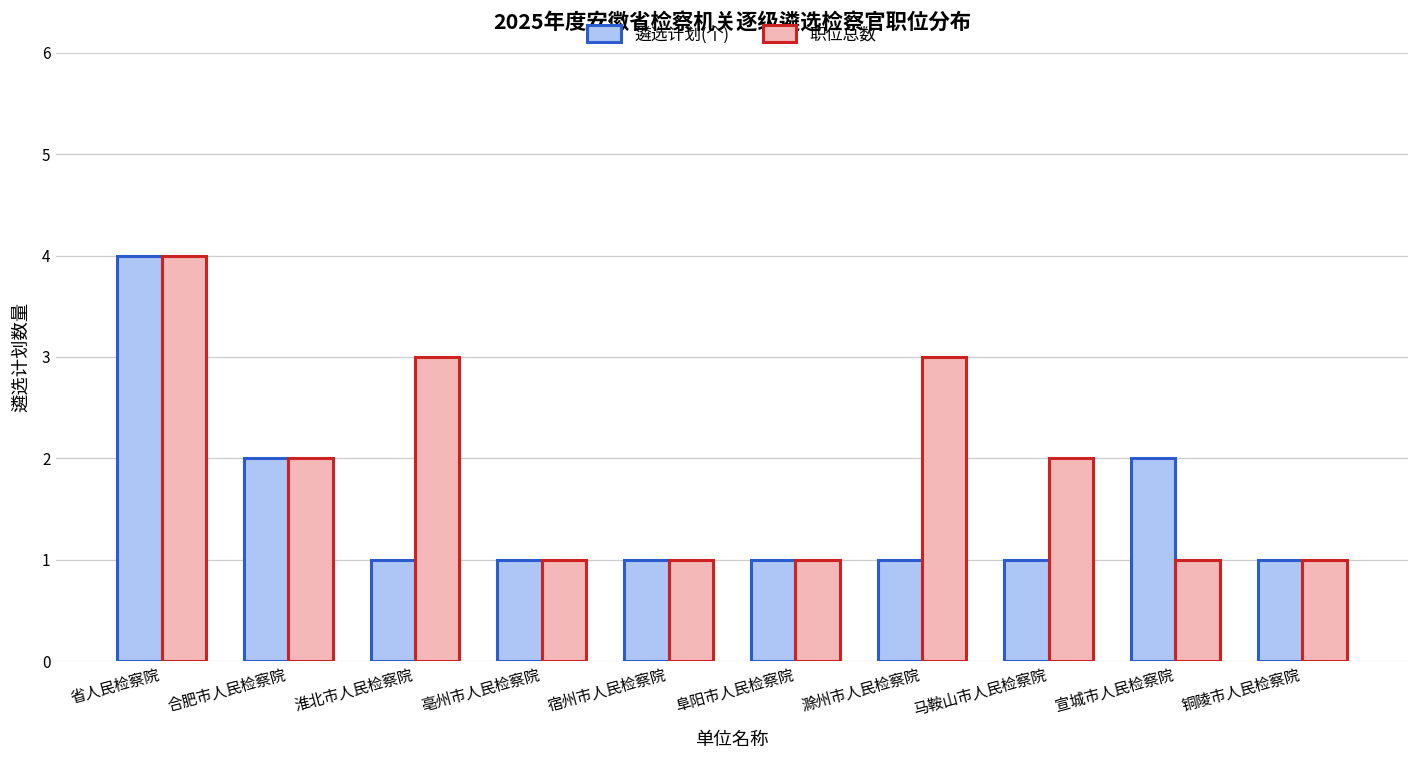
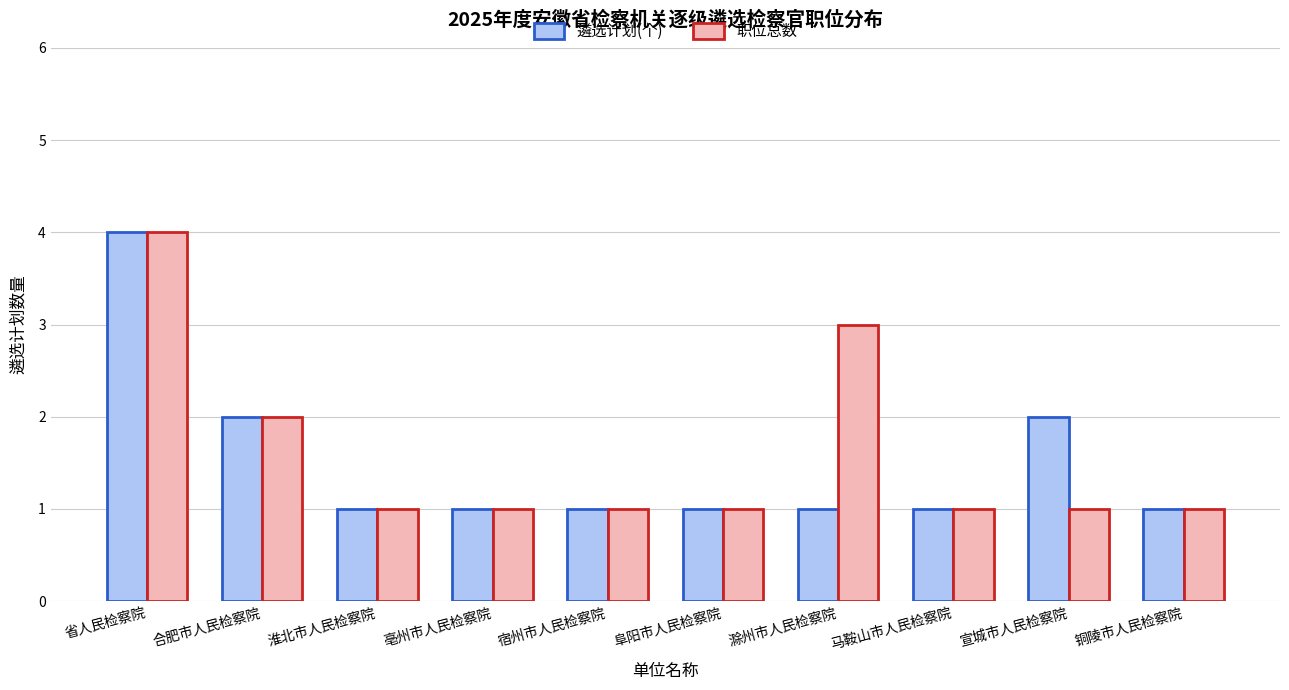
  {
    "遴选计划(个)": {
      "省人民检察院": 4,
      "合肥市人民检察院": 2,
      "淮北市人民检察院": 1,
      "亳州市人民检察院": 1,
      "宿州市人民检察院": 1,
      "阜阳市人民检察院": 1,
      "滁州市人民检察院": 1,
      "马鞍山市人民检察院": 1,
      "宣城市人民检察院": 2,
      "铜陵市人民检察院": 1
    },
    "职位总数": {
      "省人民检察院": 4,
      "合肥市人民检察院": 2,
-     "淮北市人民检察院": 3,
+     "淮北市人民检察院": 1,
      "亳州市人民检察院": 1,
      "宿州市人民检察院": 1,
      "阜阳市人民检察院": 1,
      "滁州市人民检察院": 3,
-     "马鞍山市人民检察院": 2,
+     "马鞍山市人民检察院": 1,
      "宣城市人民检察院": 1,
      "铜陵市人民检察院": 1
    }
  }
